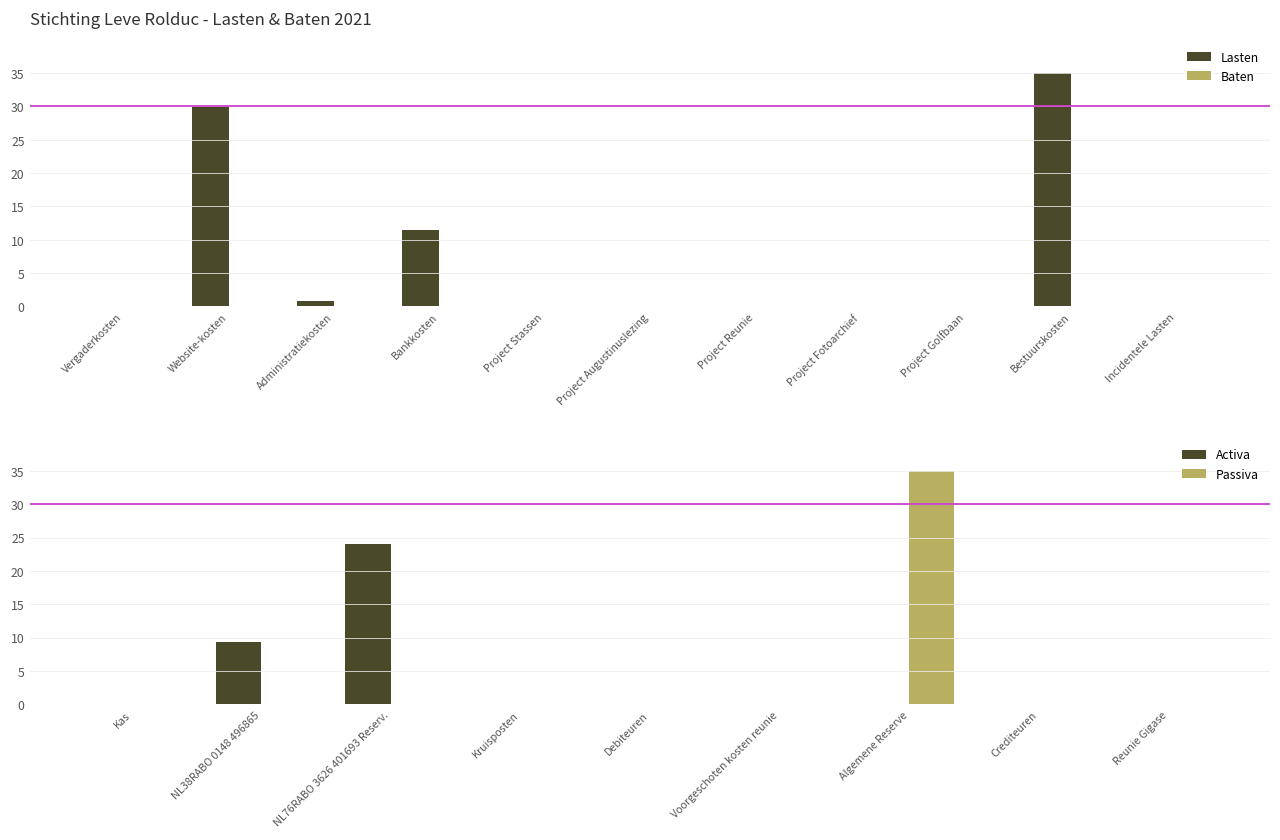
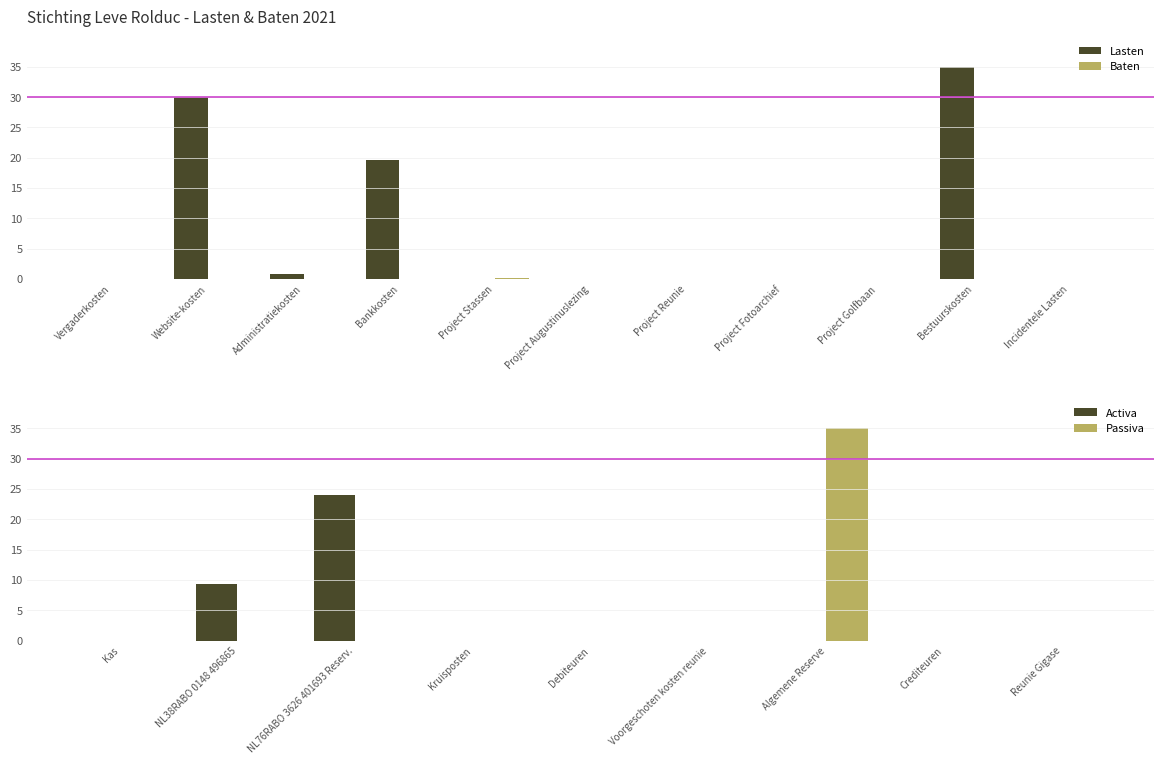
  {
    "Stichting Leve Rolduc - Lasten & Baten 2021": {
      "Lasten": {
        "Vergaderkosten": 0,
        "Website-kosten": 30,
        "Administratiekosten": 1,
-       "Bankkosten": 11,
+       "Bankkosten": 20,
        "Project Stassen": 0,
        "Project Augustinuslezing": 0,
        "Project Reunie": 0,
        "Project Fotoarchief": 0,
        "Project Golfbaan": 0,
        "Bestuurskosten": 35,
        "Incidentele Lasten": 0
      },
      "Baten": {
        "Vergaderkosten": 0,
        "Website-kosten": 0,
        "Administratiekosten": 0,
        "Bankkosten": 0,
        "Project Augustinuslezing": 0,
        "Project Reunie": 0,
        "Project Fotoarchief": 0,
        "Project Golfbaan": 0,
        "Bestuurskosten": 0,
        "Incidentele Lasten": 0
      }
    }
  }
